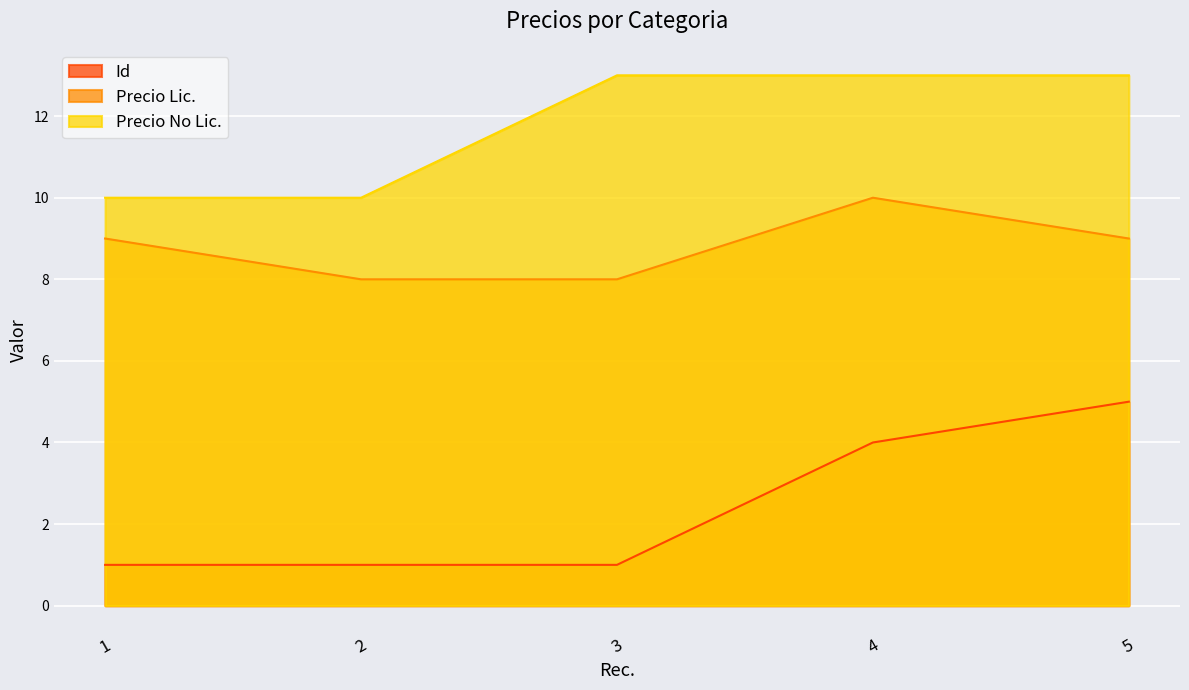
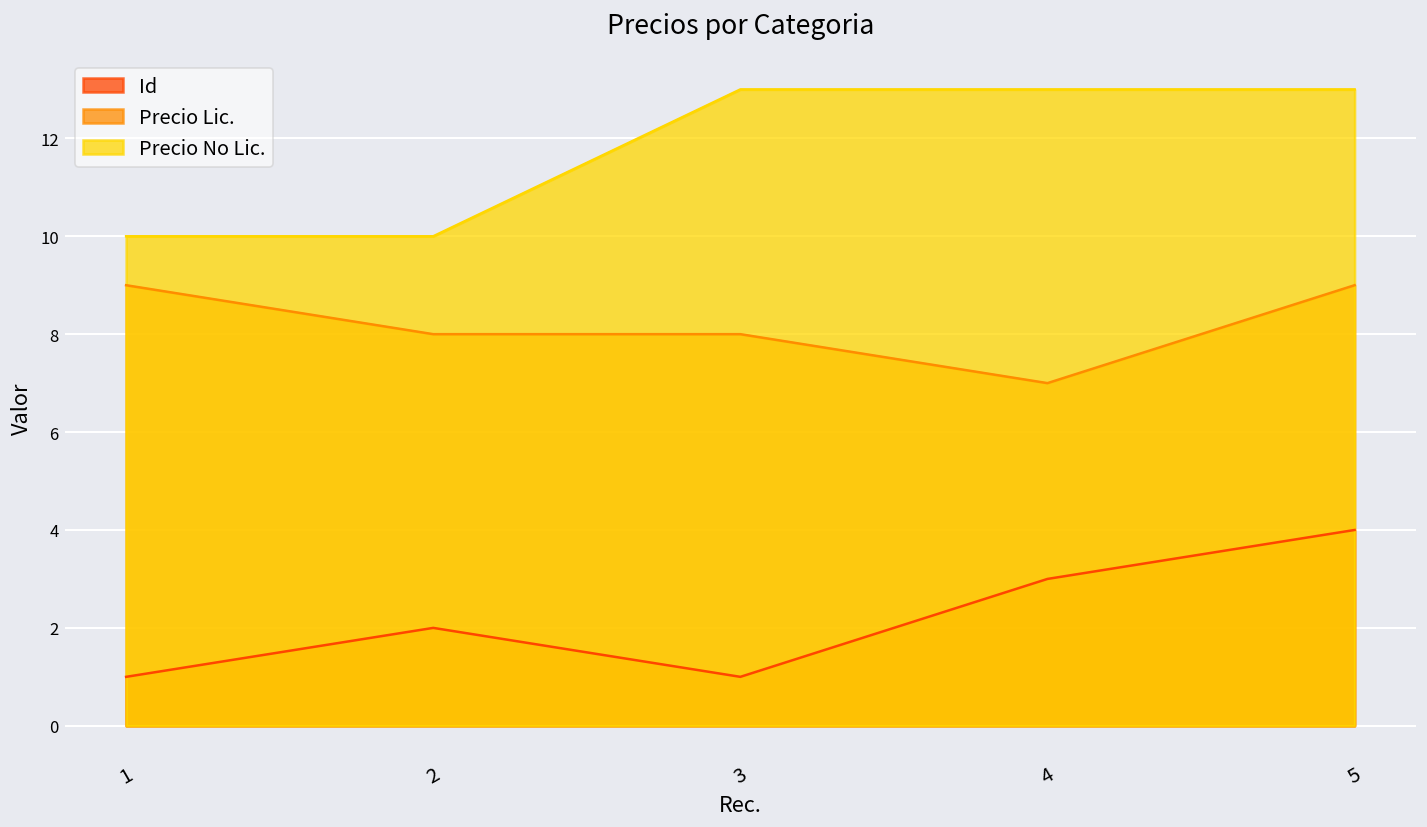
  {
    "Id": {
      "1": 1,
-     "2": 1,
+     "2": 2,
      "3": 1,
-     "4": 4,
-     "5": 5
+     "4": 3,
+     "5": 4
    },
    "Precio Lic.": {
      "1": 9,
      "2": 8,
      "3": 8,
-     "4": 10,
+     "4": 7,
      "5": 9
    },
    "Precio No Lic.": {
      "1": 10,
      "2": 10,
      "3": 13,
      "4": 13,
      "5": 13
    }
  }
